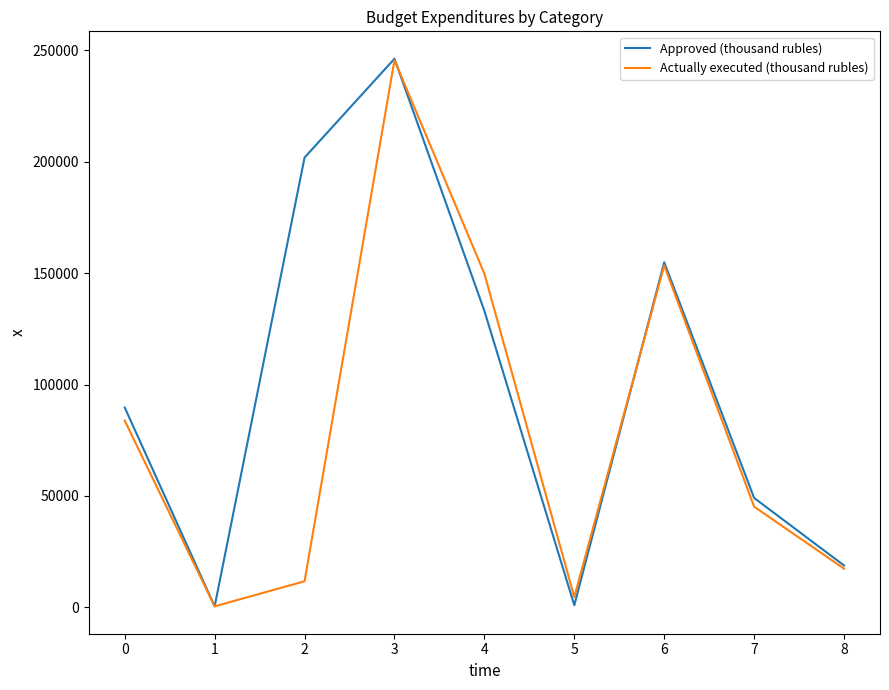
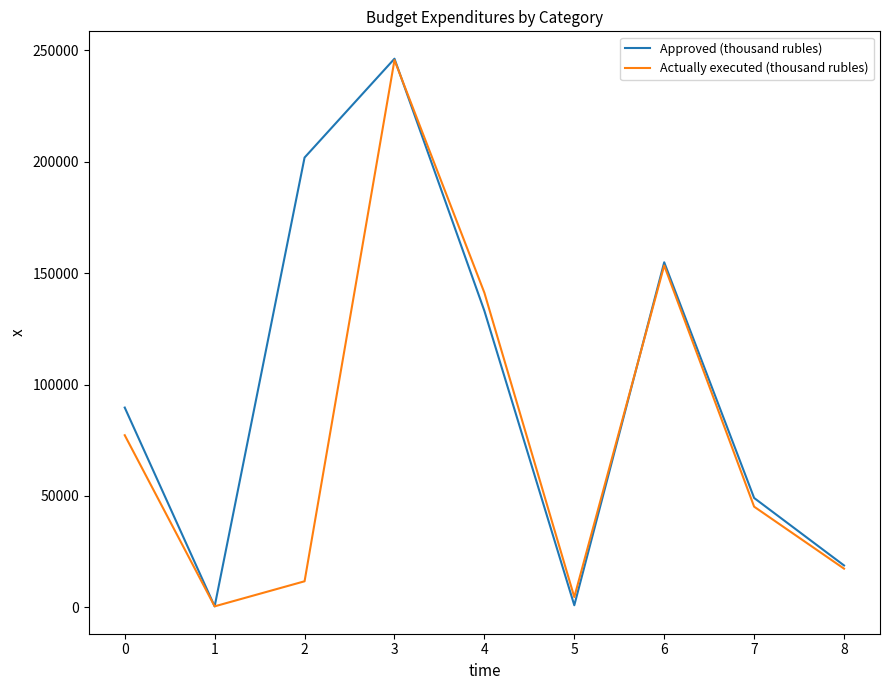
  {
    "Approved (thousand rubles)": {
      "0": 90000,
      "2": 202000,
      "4": 133000,
      "5": 1000,
      "6": 155000,
      "7": 49000,
      "8": 19000
    },
    "Actually executed (thousand rubles)": {
-     "0": 84000,
+     "0": 77000,
      "2": 12000,
-     "4": 150000,
+     "4": 141000,
      "5": 5000,
      "6": 153000,
      "7": 45000,
      "8": 17000
    }
  }
